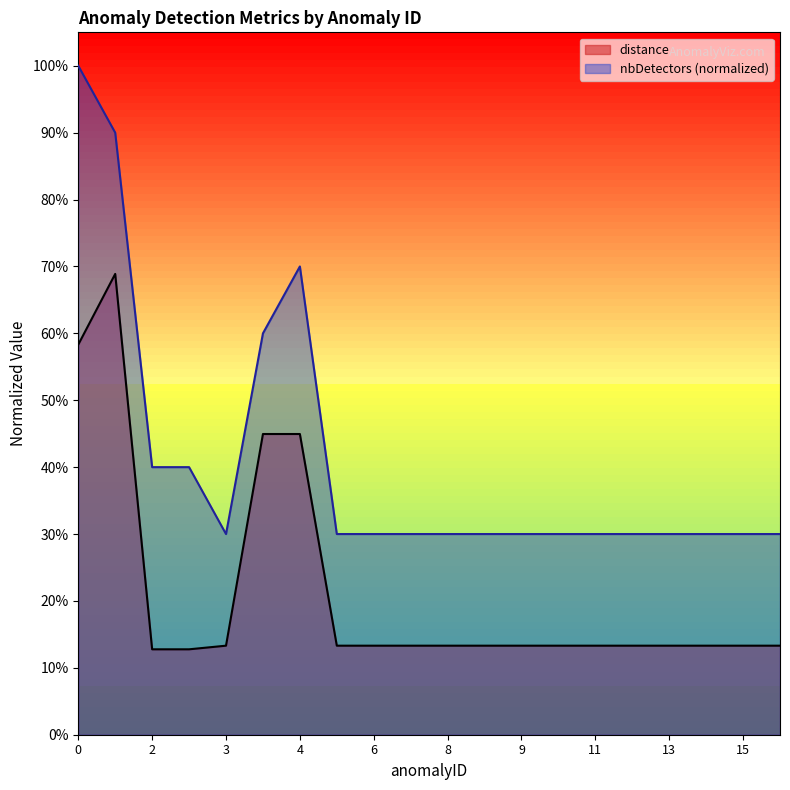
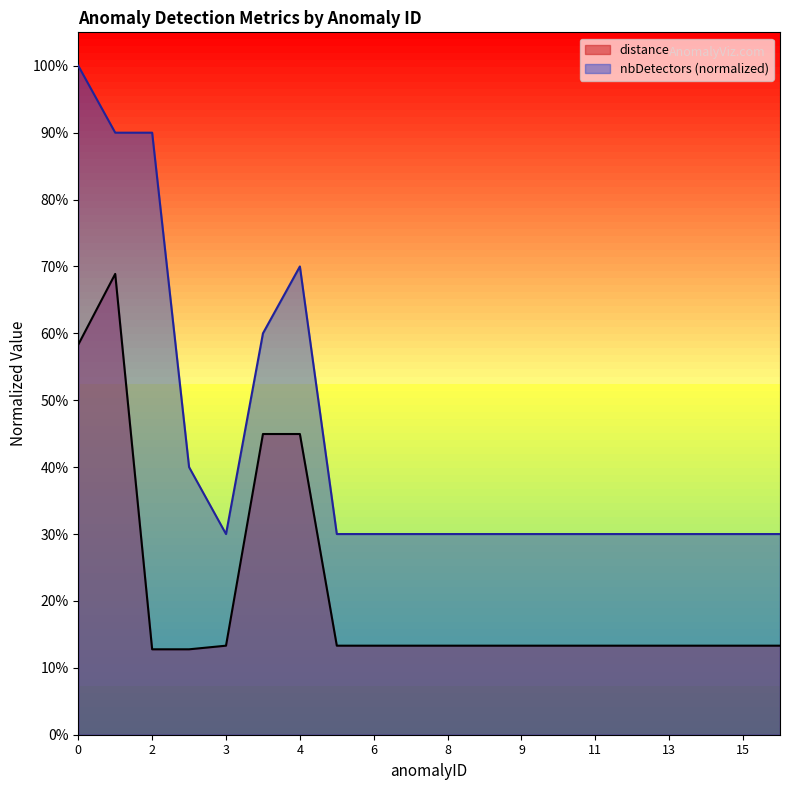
  {
    "nbDetectors (normalized)": {
-     "2": "40%",
+     "2": "90%",
      "4": "70%",
      "6": "30%",
      "8": "30%"
    }
  }
